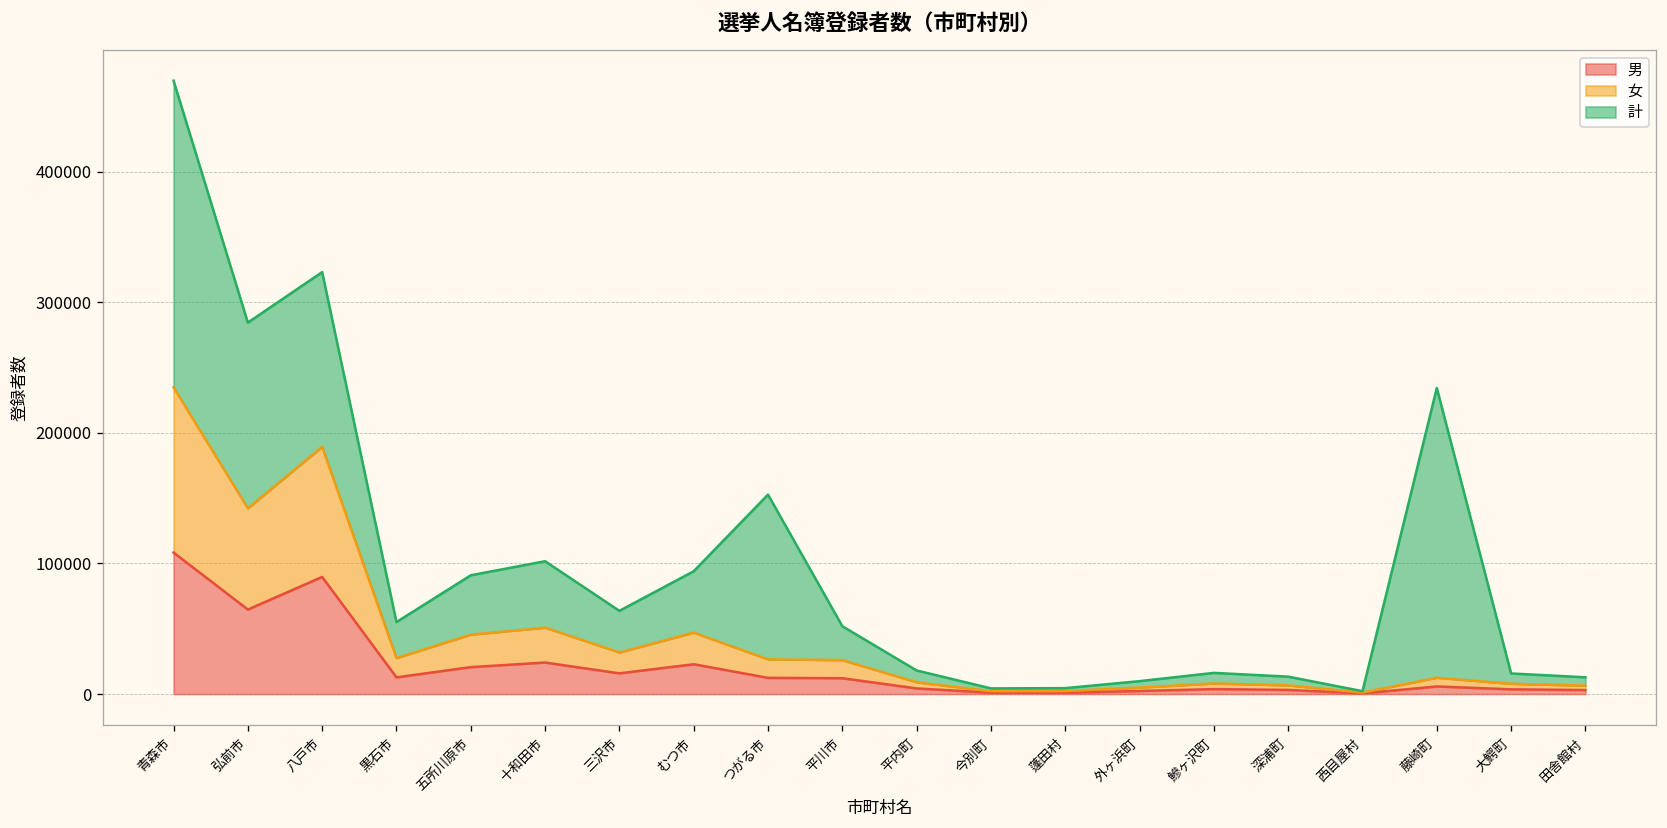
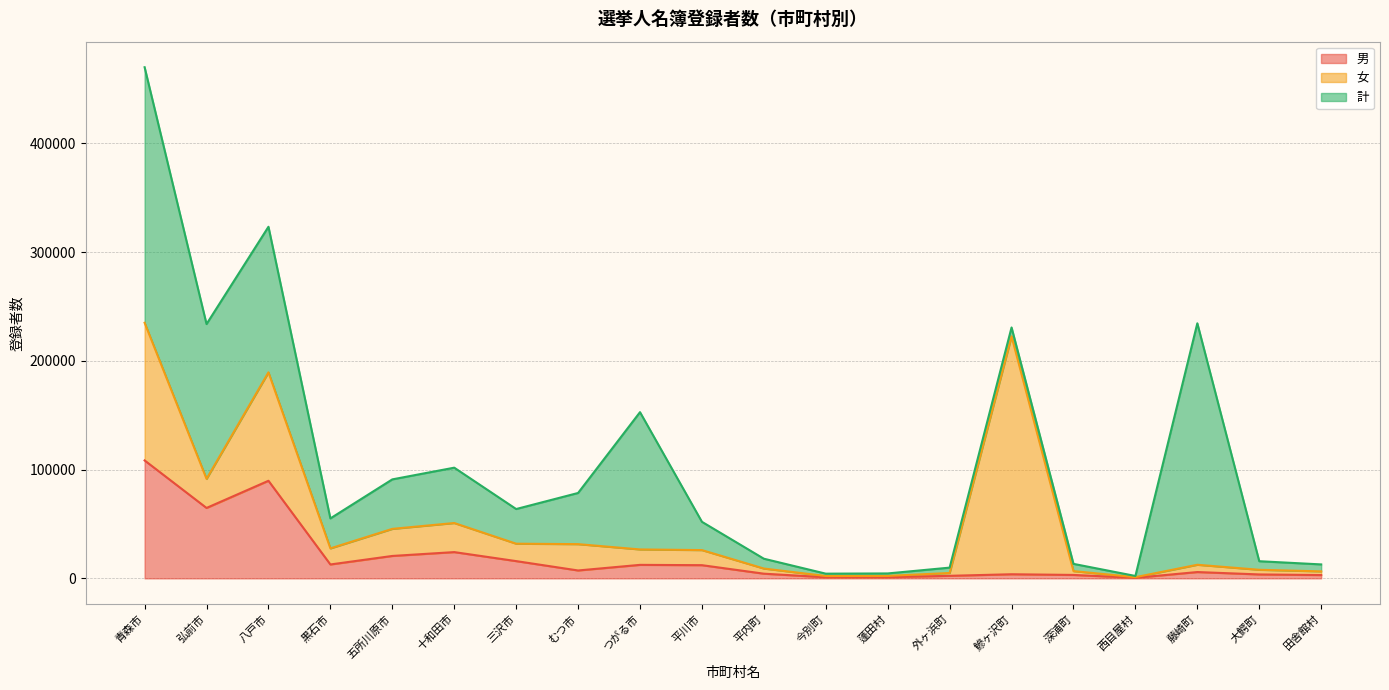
  {
    "男": {
      "青森市": 108000,
      "弘前市": 65000,
      "八戸市": 90000,
      "黒石市": 13000,
      "五所川原市": 21000,
      "十和田市": 24000,
      "三沢市": 16000,
-     "むつ市": 23000,
+     "むつ市": 7000,
      "つがる市": 12000,
      "平川市": 12000,
      "平内町": 4000,
      "外ヶ浜町": 2000,
      "鰺ヶ沢町": 4000,
      "深浦町": 3000,
      "藤崎町": 6000,
      "大鰐町": 4000,
      "田舎館村": 3000
    },
    "女": {
      "青森市": 127000,
-     "弘前市": 78000,
+     "弘前市": 27000,
      "八戸市": 100000,
      "黒石市": 15000,
      "五所川原市": 25000,
      "十和田市": 27000,
      "三沢市": 16000,
      "むつ市": 24000,
      "つがる市": 14000,
      "平川市": 14000,
      "平内町": 5000,
      "外ヶ浜町": 3000,
-     "鰺ヶ沢町": 4000,
+     "鰺ヶ沢町": 219000,
      "深浦町": 4000,
      "藤崎町": 7000,
      "大鰐町": 4000,
      "田舎館村": 3000
    },
    "計": {
      "青森市": 235000,
      "弘前市": 142000,
      "八戸市": 134000,
      "黒石市": 28000,
      "五所川原市": 45000,
      "十和田市": 51000,
      "三沢市": 32000,
      "むつ市": 47000,
      "つがる市": 126000,
      "平川市": 26000,
      "平内町": 9000,
      "外ヶ浜町": 5000,
      "鰺ヶ沢町": 8000,
      "深浦町": 7000,
      "藤崎町": 222000,
      "大鰐町": 8000,
      "田舎館村": 6000
    }
  }
